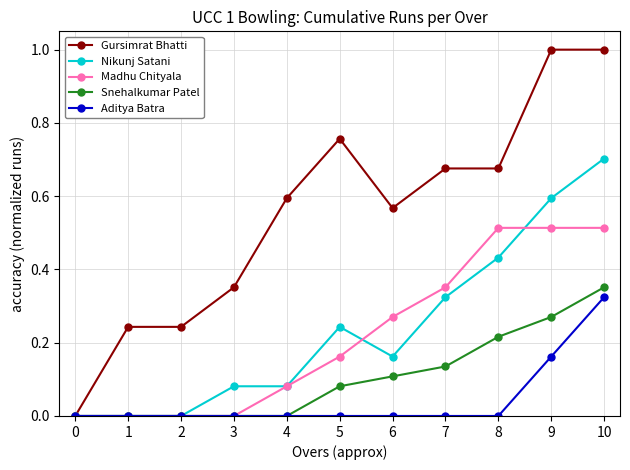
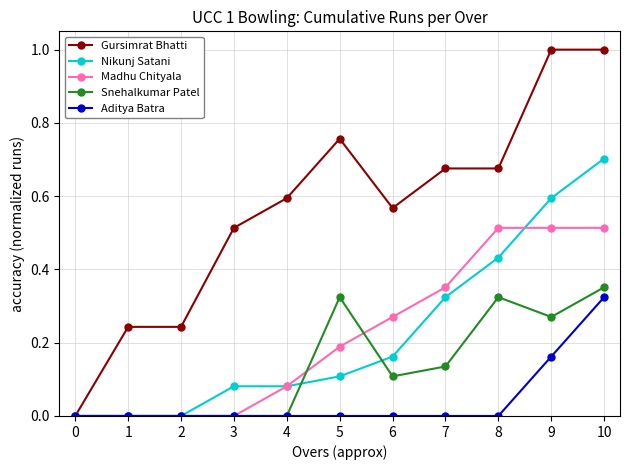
  {
    "Gursimrat Bhatti": {
      "1": 0.24,
      "2": 0.24,
-     "3": 0.35,
+     "3": 0.51,
      "4": 0.59,
      "5": 0.76,
      "6": 0.57,
      "7": 0.68,
      "8": 0.68,
      "9": 1.00,
      "10": 1.00
    },
    "Nikunj Satani": {
      "3": 0.08,
-     "5": 0.24,
+     "5": 0.11,
      "6": 0.16,
      "7": 0.32,
      "8": 0.43,
      "9": 0.59,
      "10": 0.70
    },
    "Madhu Chityala": {
-     "5": 0.16,
+     "5": 0.19,
      "6": 0.27,
      "7": 0.35,
      "8": 0.51,
      "9": 0.51,
      "10": 0.51
    },
    "Snehalkumar Patel": {
-     "5": 0.08,
+     "5": 0.32,
      "6": 0.11,
      "7": 0.14,
-     "8": 0.22,
+     "8": 0.32,
      "9": 0.27,
      "10": 0.35
    },
    "Aditya Batra": {
      "5": 0.00,
      "6": 0.00,
      "7": 0.00,
      "8": 0.00,
      "9": 0.16,
      "10": 0.32
    }
  }
